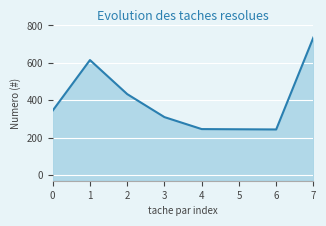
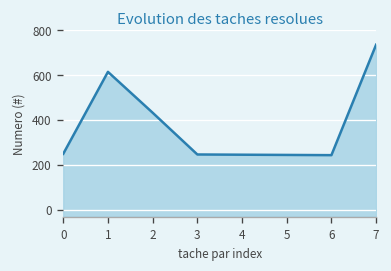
  {
-   "0": 350,
+   "0": 250,
    "1": 620,
    "2": 430,
-   "3": 310,
+   "3": 250,
    "4": 250,
    "5": 250,
    "6": 240,
    "7": 740
  }
